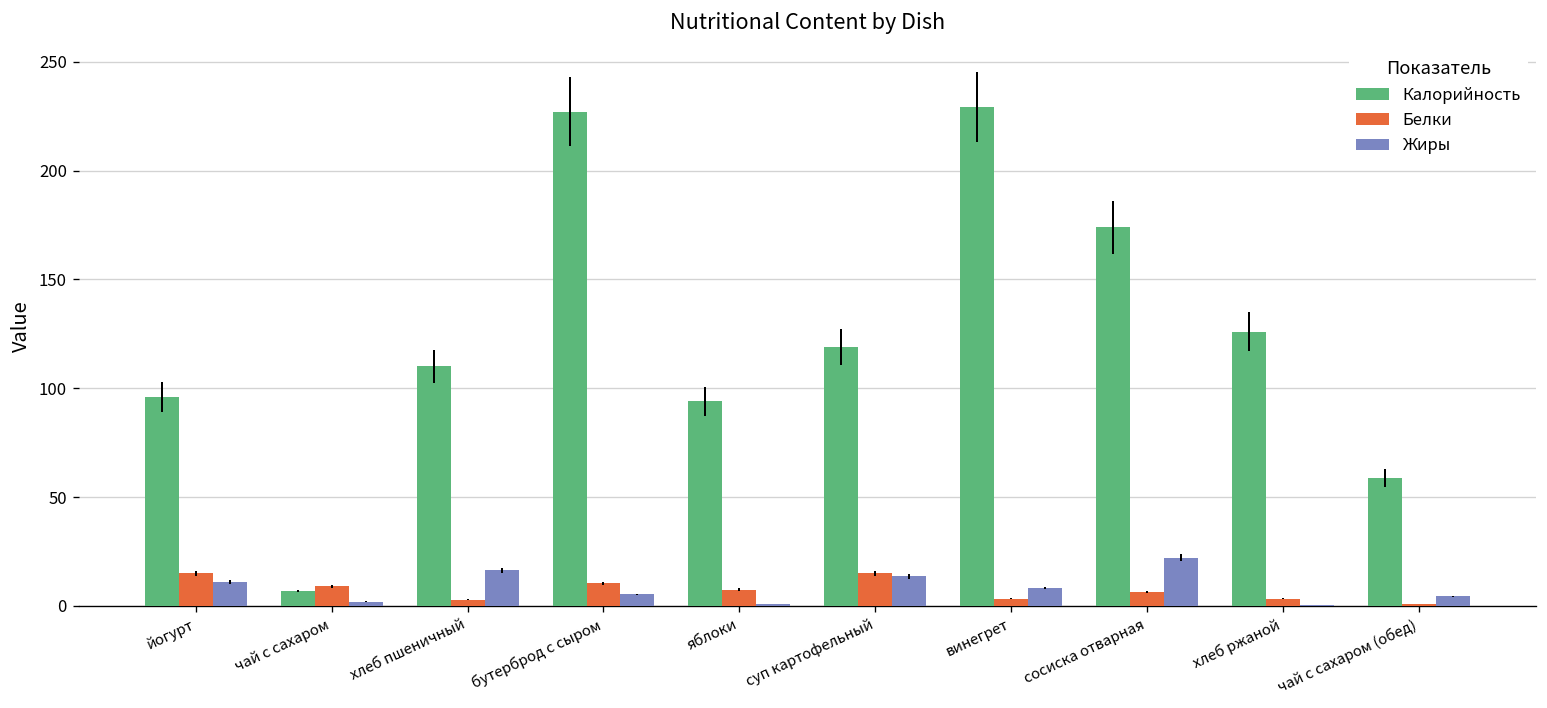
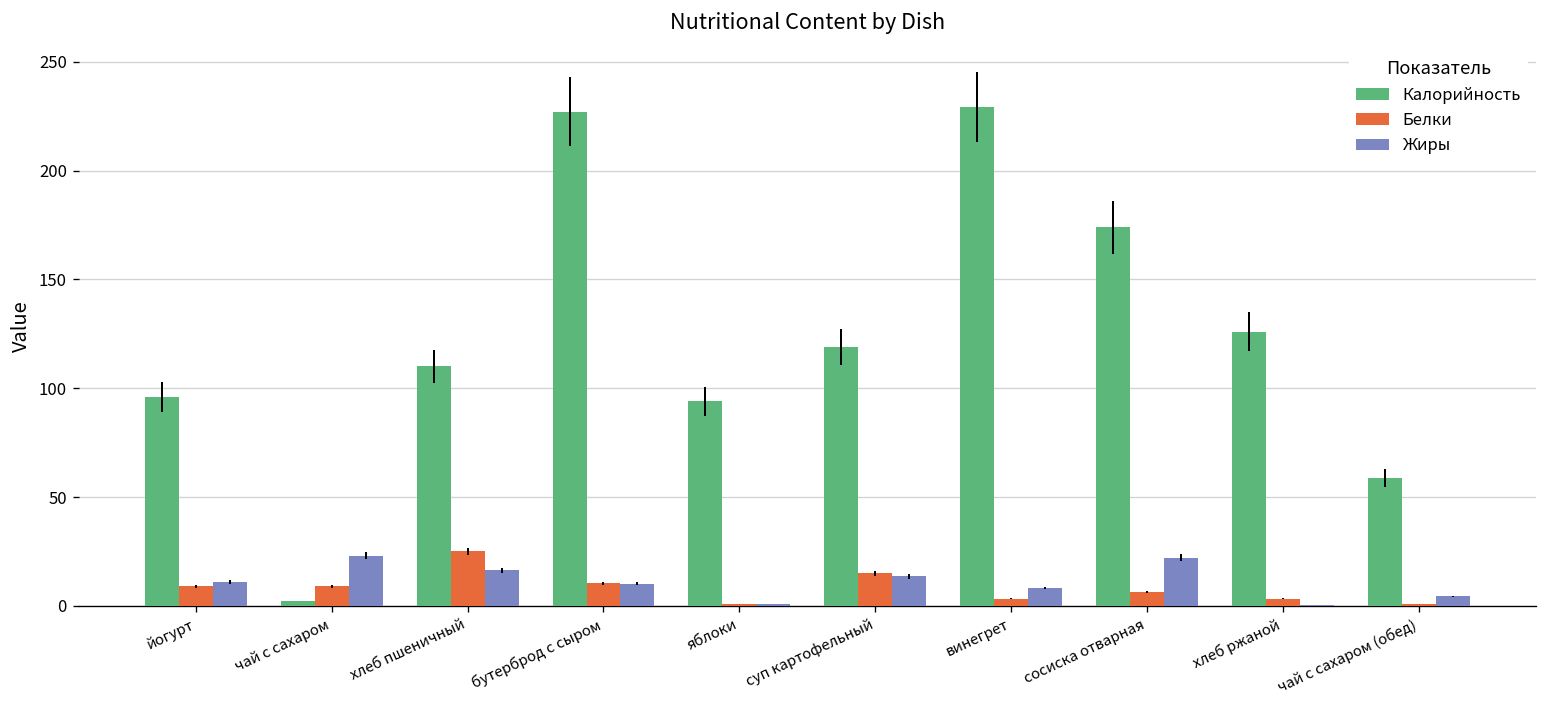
  {
    "Калорийность": {
      "йогурт": 96,
-     "чай с сахаром": 7,
+     "чай с сахаром": 2,
      "хлеб пшеничный": 110,
      "бутерброд с сыром": 227,
      "яблоки": 94,
      "суп картофельный": 119,
      "винегрет": 229,
      "сосиска отварная": 174,
      "хлеб ржаной": 126,
      "чай с сахаром (обед)": 59
    },
    "Белки": {
-     "йогурт": 15,
+     "йогурт": 9,
      "чай с сахаром": 9,
-     "хлеб пшеничный": 3,
+     "хлеб пшеничный": 25,
      "бутерброд с сыром": 10,
-     "яблоки": 8,
+     "яблоки": 1,
      "суп картофельный": 15,
      "винегрет": 3,
      "сосиска отварная": 7,
      "хлеб ржаной": 3
    },
    "Жиры": {
      "йогурт": 11,
-     "чай с сахаром": 2,
+     "чай с сахаром": 23,
      "хлеб пшеничный": 16,
-     "бутерброд с сыром": 5,
+     "бутерброд с сыром": 10,
      "суп картофельный": 14,
      "винегрет": 8,
      "сосиска отварная": 22,
      "чай с сахаром (обед)": 4
    }
  }
